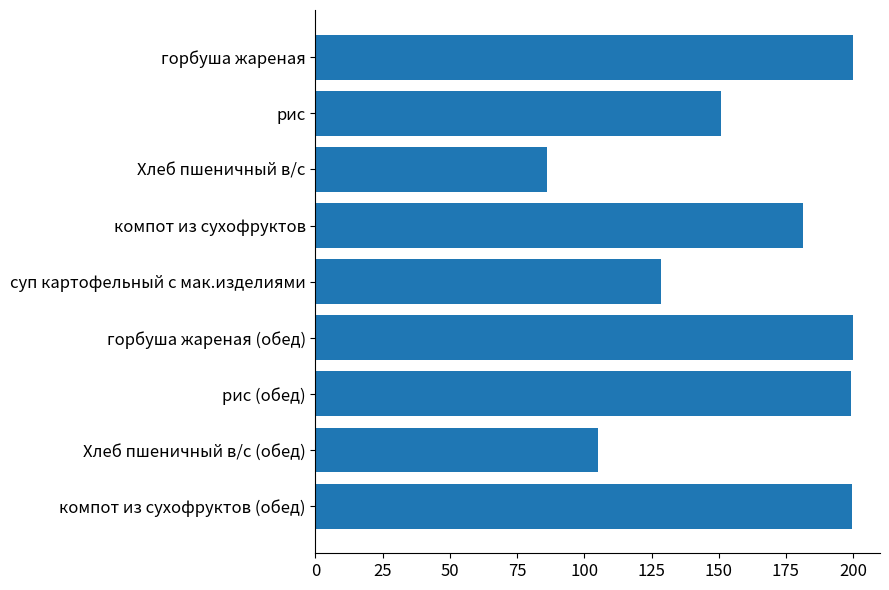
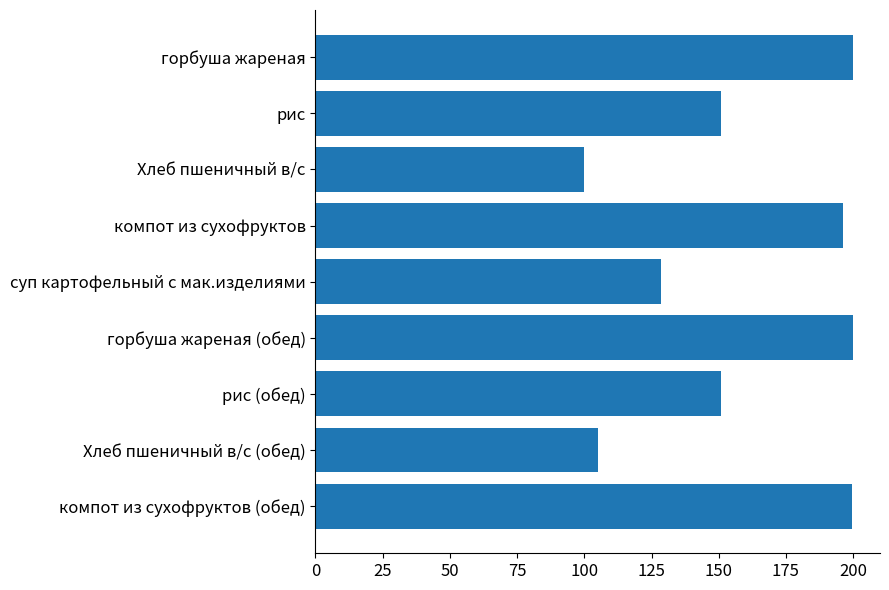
  {
    "горбуша жареная": 200,
    "рис": 151,
-   "Хлеб пшеничный в/с": 86,
-   "компот из сухофруктов": 181,
+   "Хлеб пшеничный в/с": 100,
+   "компот из сухофруктов": 196,
    "суп картофельный с мак.изделиями": 128,
    "горбуша жареная (обед)": 200,
-   "рис (обед)": 199,
+   "рис (обед)": 151,
    "Хлеб пшеничный в/с (обед)": 105,
    "компот из сухофруктов (обед)": 199
  }
